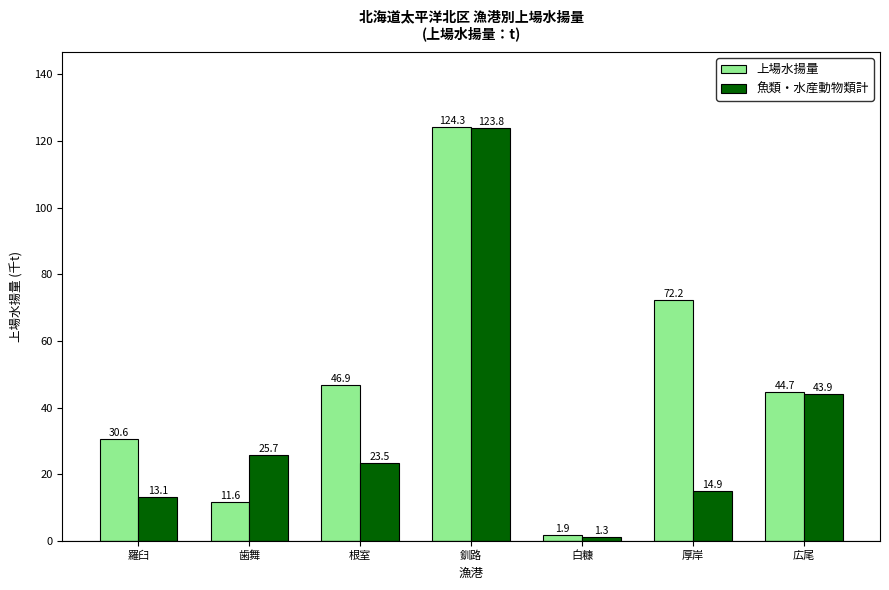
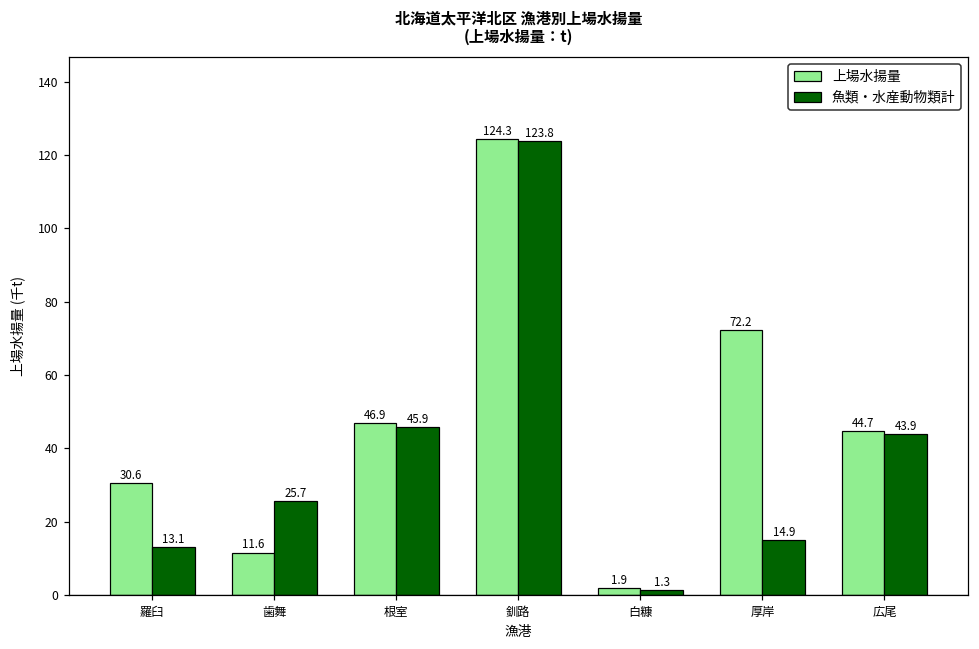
  {
    "上場水揚量": {
      "羅臼": 30.6,
      "歯舞": 11.6,
      "根室": 46.9,
      "釧路": 124.3,
      "白糠": 1.9,
      "厚岸": 72.2,
      "広尾": 44.7
    },
    "魚類・水産動物類計": {
      "羅臼": 13.1,
      "歯舞": 25.7,
-     "根室": 23.5,
+     "根室": 45.9,
      "釧路": 123.8,
      "白糠": 1.3,
      "厚岸": 14.9,
      "広尾": 43.9
    }
  }
